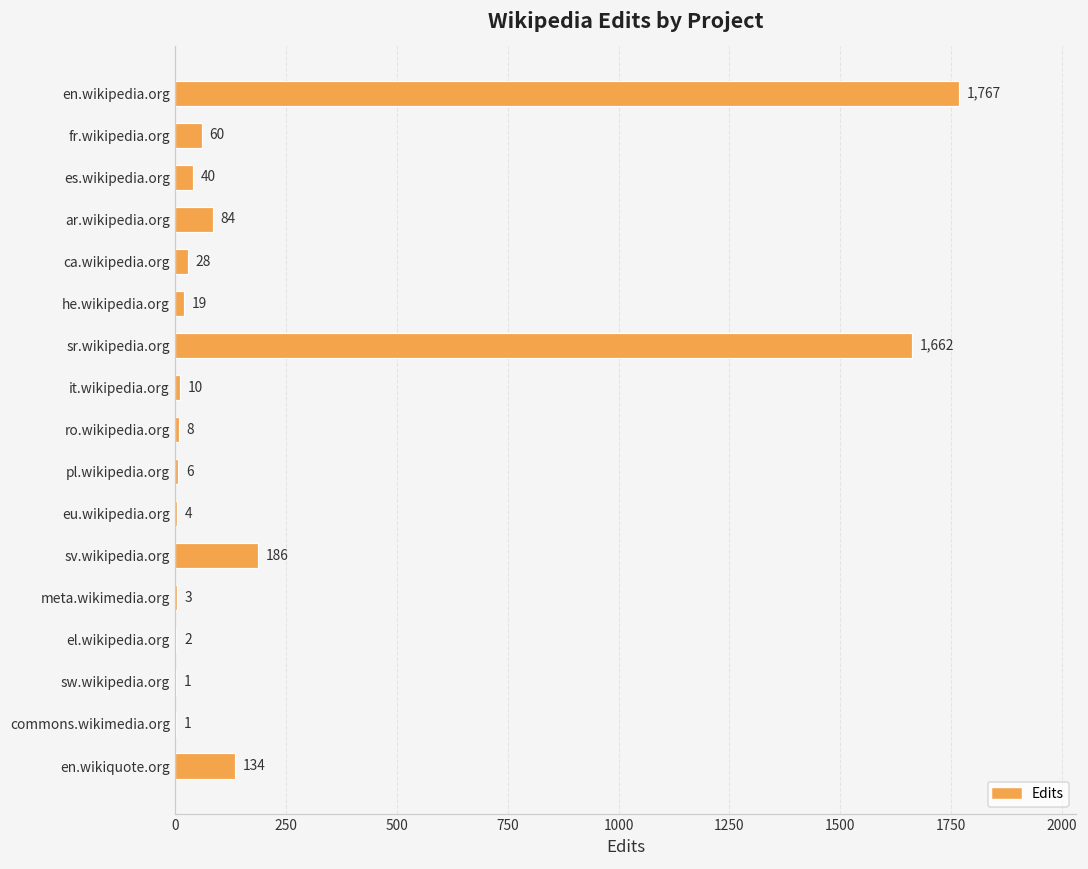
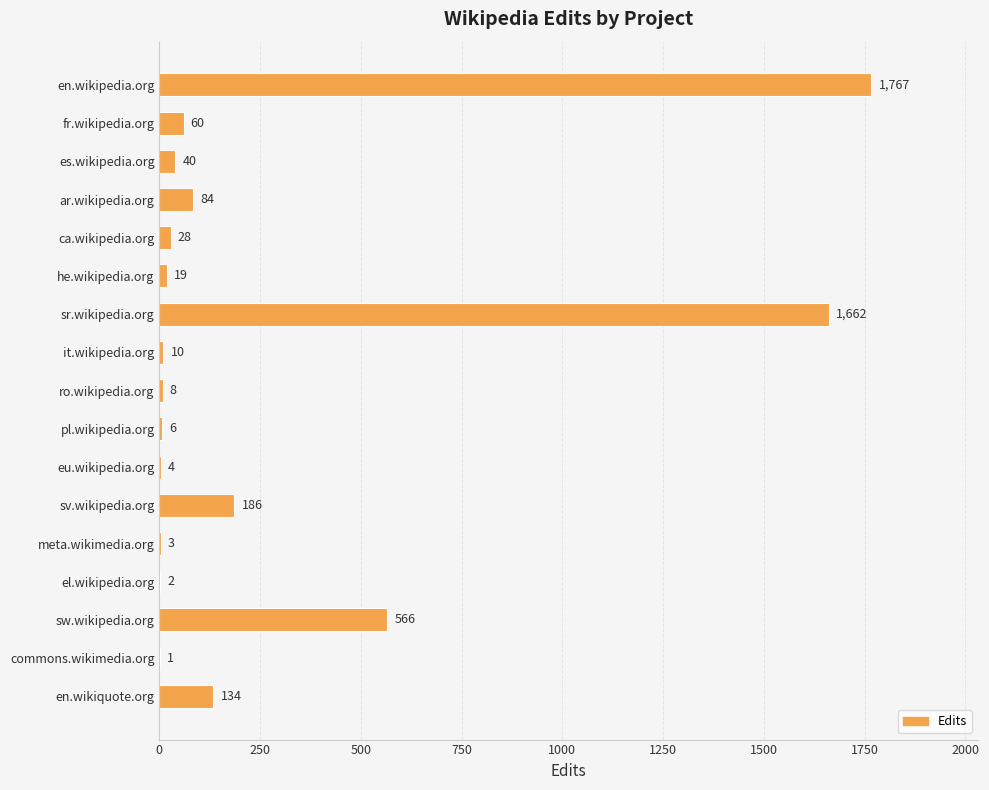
  {
    "en.wikipedia.org": "1,767",
    "fr.wikipedia.org": "60",
    "es.wikipedia.org": "40",
    "ar.wikipedia.org": "84",
    "ca.wikipedia.org": "28",
    "he.wikipedia.org": "19",
    "sr.wikipedia.org": "1,662",
    "it.wikipedia.org": "10",
    "ro.wikipedia.org": "8",
    "pl.wikipedia.org": "6",
    "eu.wikipedia.org": "4",
    "sv.wikipedia.org": "186",
    "meta.wikimedia.org": "3",
    "el.wikipedia.org": "2",
-   "sw.wikipedia.org": "1",
+   "sw.wikipedia.org": "566",
    "commons.wikimedia.org": "1",
    "en.wikiquote.org": "134"
  }
